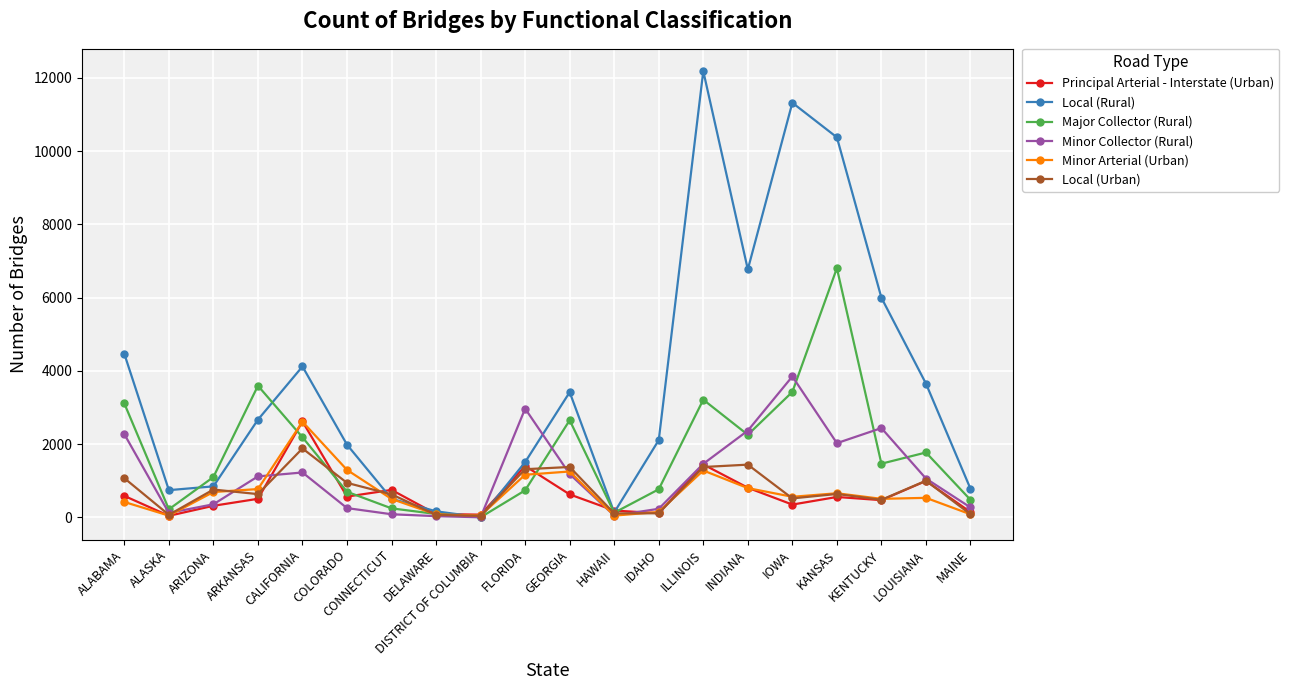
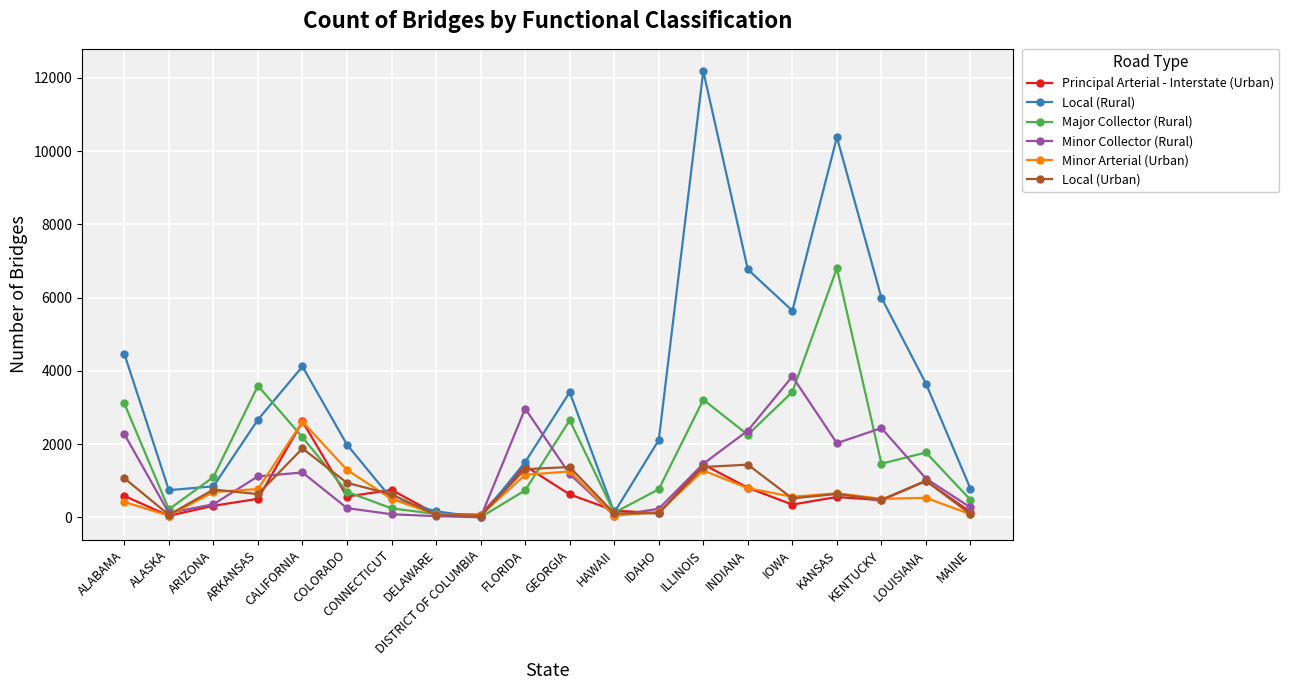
  {
    "Principal Arterial - Interstate (Urban)": {
      "ALABAMA": 600,
      "ARKANSAS": 500,
      "COLORADO": 600,
      "CONNECTICUT": 700,
      "FLORIDA": 1400,
      "GEORGIA": 600,
      "IOWA": 300,
      "KANSAS": 600
    },
    "Local (Rural)": {
      "ALABAMA": 4500,
      "ALASKA": 700,
      "ARIZONA": 800,
      "ARKANSAS": 2700,
      "CALIFORNIA": 4100,
      "COLORADO": 2000,
      "DELAWARE": 200,
      "FLORIDA": 1500,
      "GEORGIA": 3400,
      "IDAHO": 2100,
      "ILLINOIS": 12200,
      "INDIANA": 6800,
-     "IOWA": 11300,
+     "IOWA": 5600,
      "KANSAS": 10400,
      "KENTUCKY": 6000,
      "LOUISIANA": 3700,
      "MAINE": 800
    },
    "Major Collector (Rural)": {
      "ALABAMA": 3100,
      "ALASKA": 200,
      "ARIZONA": 1100,
      "ARKANSAS": 3600,
      "CALIFORNIA": 2200,
      "COLORADO": 700,
      "CONNECTICUT": 200,
      "FLORIDA": 700,
      "GEORGIA": 2700,
      "IDAHO": 800,
      "ILLINOIS": 3200,
      "INDIANA": 2300,
      "IOWA": 3400,
      "KANSAS": 6800,
      "KENTUCKY": 1500,
      "LOUISIANA": 1800,
      "MAINE": 500
    },
    "Minor Collector (Rural)": {
      "ALABAMA": 2300,
      "ARKANSAS": 1100,
      "CALIFORNIA": 1200,
      "COLORADO": 300,
      "CONNECTICUT": 100,
      "FLORIDA": 3000,
      "GEORGIA": 1200,
      "IDAHO": 200,
      "INDIANA": 2400,
      "IOWA": 3800,
      "KANSAS": 2000,
      "KENTUCKY": 2400,
      "MAINE": 300
    },
    "Minor Arterial (Urban)": {
      "ALABAMA": 400,
      "ARKANSAS": 800,
      "COLORADO": 1300,
      "FLORIDA": 1200,
      "GEORGIA": 1300,
      "ILLINOIS": 1300,
      "LOUISIANA": 500
    },
    "Local (Urban)": {
      "ALABAMA": 1100,
      "ARKANSAS": 600,
      "CALIFORNIA": 1900,
      "COLORADO": 900,
      "CONNECTICUT": 600,
      "FLORIDA": 1300,
      "GEORGIA": 1400,
      "ILLINOIS": 1400,
      "INDIANA": 1400
    }
  }
